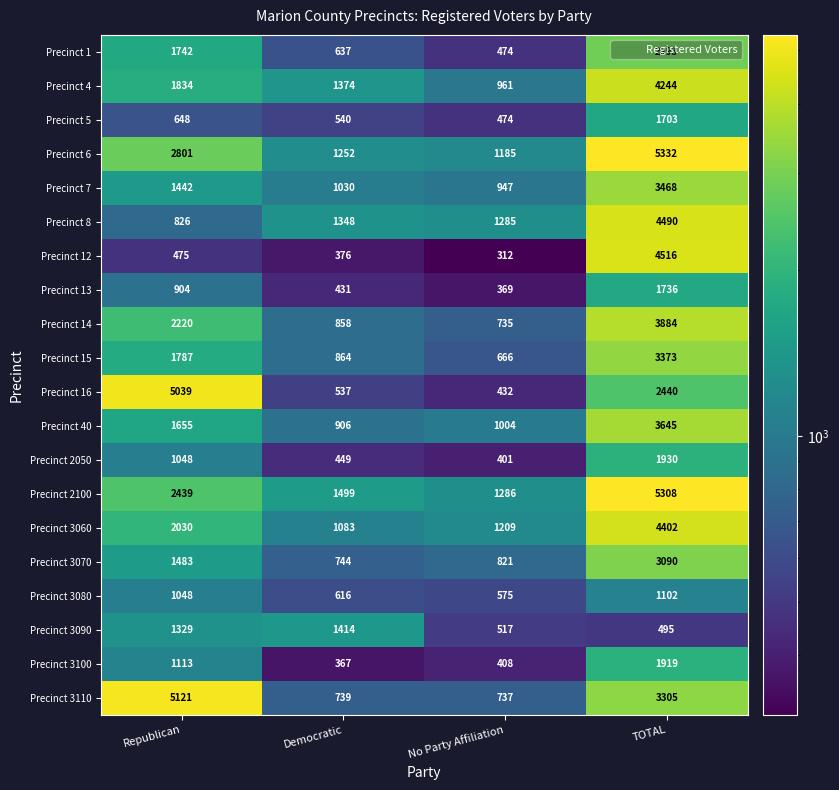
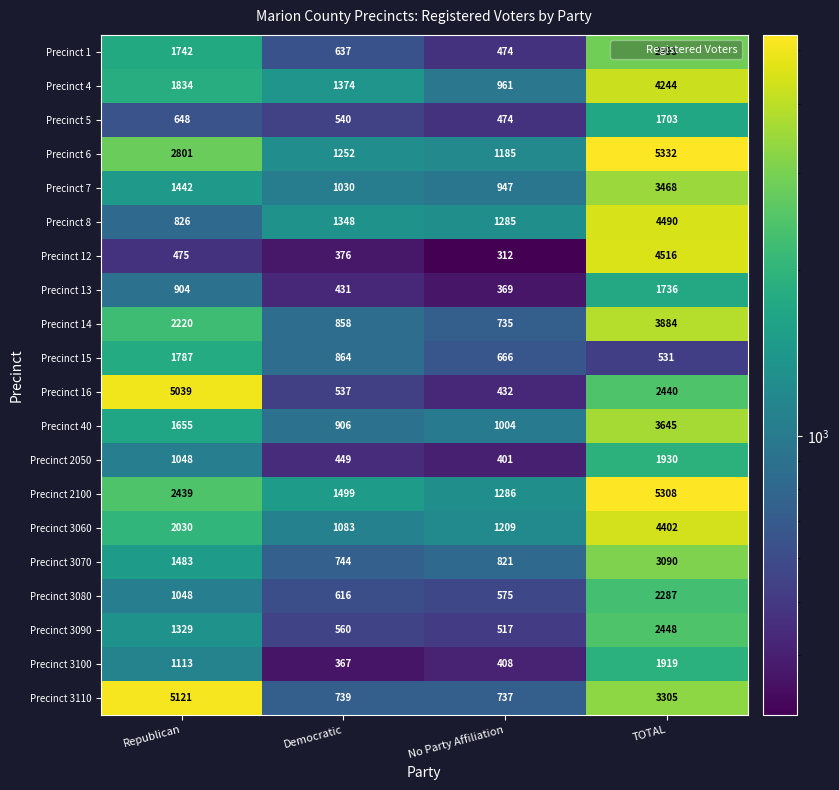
  {
    "Precinct 1": {
      "Republican": 1742,
      "Democratic": 637,
      "No Party Affiliation": 474
    },
    "Precinct 4": {
      "Republican": 1834,
      "Democratic": 1374,
      "No Party Affiliation": 961,
      "TOTAL": 4244
    },
    "Precinct 5": {
      "Republican": 648,
      "Democratic": 540,
      "No Party Affiliation": 474,
      "TOTAL": 1703
    },
    "Precinct 6": {
      "Republican": 2801,
      "Democratic": 1252,
      "No Party Affiliation": 1185,
      "TOTAL": 5332
    },
    "Precinct 7": {
      "Republican": 1442,
      "Democratic": 1030,
      "No Party Affiliation": 947,
      "TOTAL": 3468
    },
    "Precinct 8": {
      "Republican": 826,
      "Democratic": 1348,
      "No Party Affiliation": 1285,
      "TOTAL": 4490
    },
    "Precinct 12": {
      "Republican": 475,
      "Democratic": 376,
      "No Party Affiliation": 312,
      "TOTAL": 4516
    },
    "Precinct 13": {
      "Republican": 904,
      "Democratic": 431,
      "No Party Affiliation": 369,
      "TOTAL": 1736
    },
    "Precinct 14": {
      "Republican": 2220,
      "Democratic": 858,
      "No Party Affiliation": 735,
      "TOTAL": 3884
    },
    "Precinct 15": {
      "Republican": 1787,
      "Democratic": 864,
      "No Party Affiliation": 666,
-     "TOTAL": 3373
+     "TOTAL": 531
    },
    "Precinct 16": {
      "Republican": 5039,
      "Democratic": 537,
      "No Party Affiliation": 432,
      "TOTAL": 2440
    },
    "Precinct 40": {
      "Republican": 1655,
      "Democratic": 906,
      "No Party Affiliation": 1004,
      "TOTAL": 3645
    },
    "Precinct 2050": {
      "Republican": 1048,
      "Democratic": 449,
      "No Party Affiliation": 401,
      "TOTAL": 1930
    },
    "Precinct 2100": {
      "Republican": 2439,
      "Democratic": 1499,
      "No Party Affiliation": 1286,
      "TOTAL": 5308
    },
    "Precinct 3060": {
      "Republican": 2030,
      "Democratic": 1083,
      "No Party Affiliation": 1209,
      "TOTAL": 4402
    },
    "Precinct 3070": {
      "Republican": 1483,
      "Democratic": 744,
      "No Party Affiliation": 821,
      "TOTAL": 3090
    },
    "Precinct 3080": {
      "Republican": 1048,
      "Democratic": 616,
      "No Party Affiliation": 575,
-     "TOTAL": 1102
+     "TOTAL": 2287
    },
    "Precinct 3090": {
      "Republican": 1329,
-     "Democratic": 1414,
+     "Democratic": 560,
      "No Party Affiliation": 517,
-     "TOTAL": 495
+     "TOTAL": 2448
    },
    "Precinct 3100": {
      "Republican": 1113,
      "Democratic": 367,
      "No Party Affiliation": 408,
      "TOTAL": 1919
    },
    "Precinct 3110": {
      "Republican": 5121,
      "Democratic": 739,
      "No Party Affiliation": 737,
      "TOTAL": 3305
    }
  }
